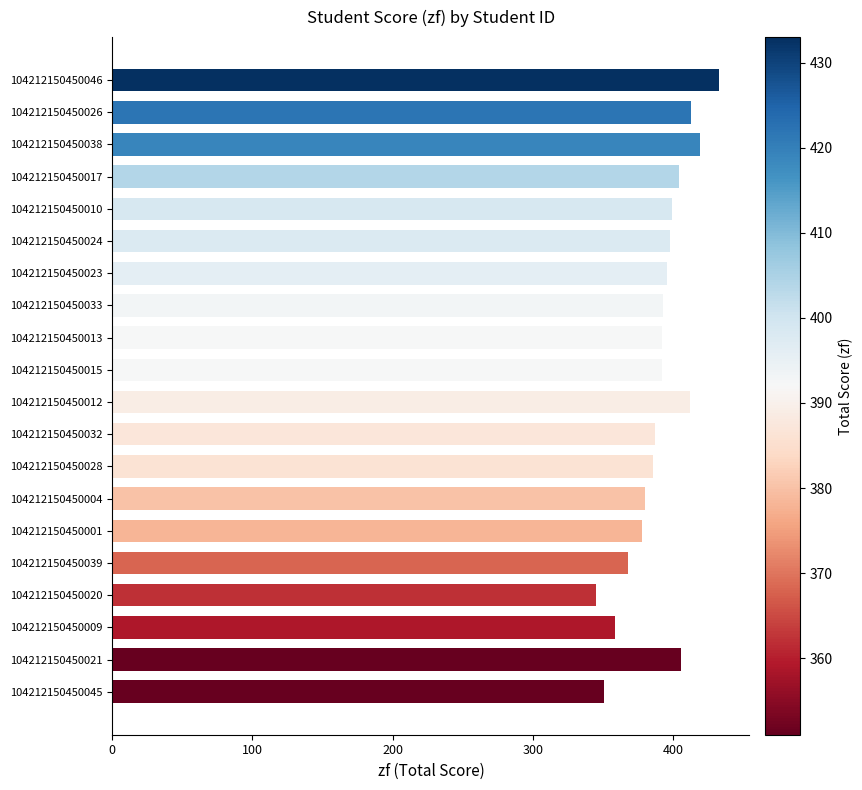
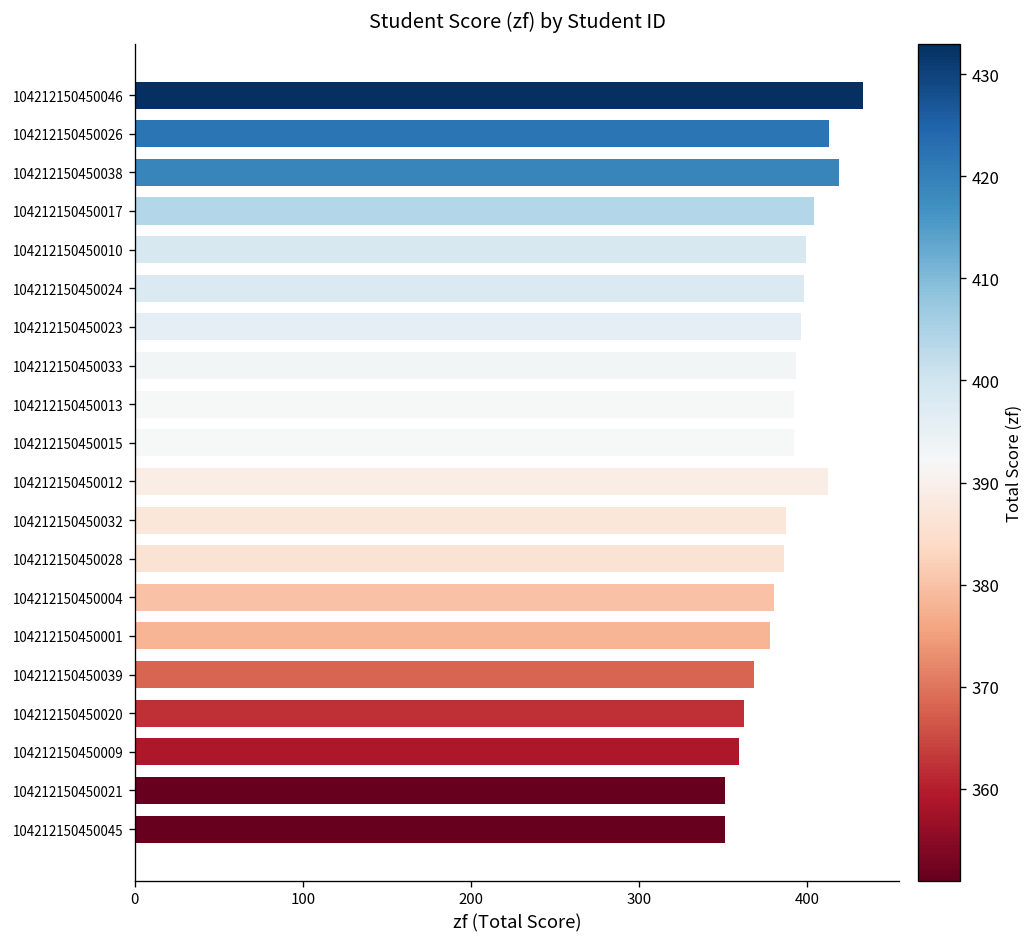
  {
    "104212150450046": 433,
    "104212150450026": 413,
    "104212150450038": 419,
    "104212150450017": 404,
    "104212150450010": 399,
    "104212150450024": 398,
    "104212150450023": 396,
    "104212150450033": 393,
    "104212150450013": 392,
    "104212150450015": 392,
    "104212150450012": 412,
    "104212150450032": 387,
    "104212150450028": 386,
    "104212150450004": 380,
    "104212150450001": 378,
    "104212150450039": 368,
-   "104212150450020": 345,
+   "104212150450020": 362,
    "104212150450009": 359,
-   "104212150450021": 406,
+   "104212150450021": 351,
    "104212150450045": 351
  }
